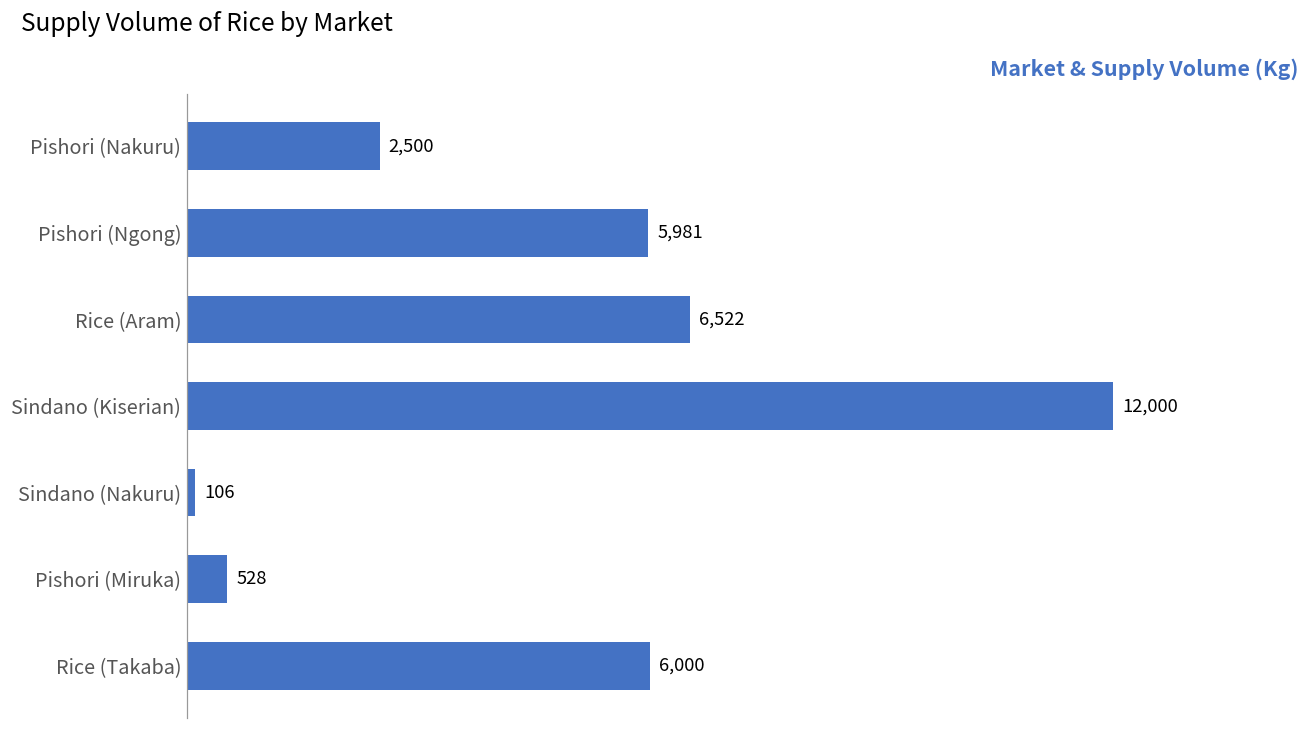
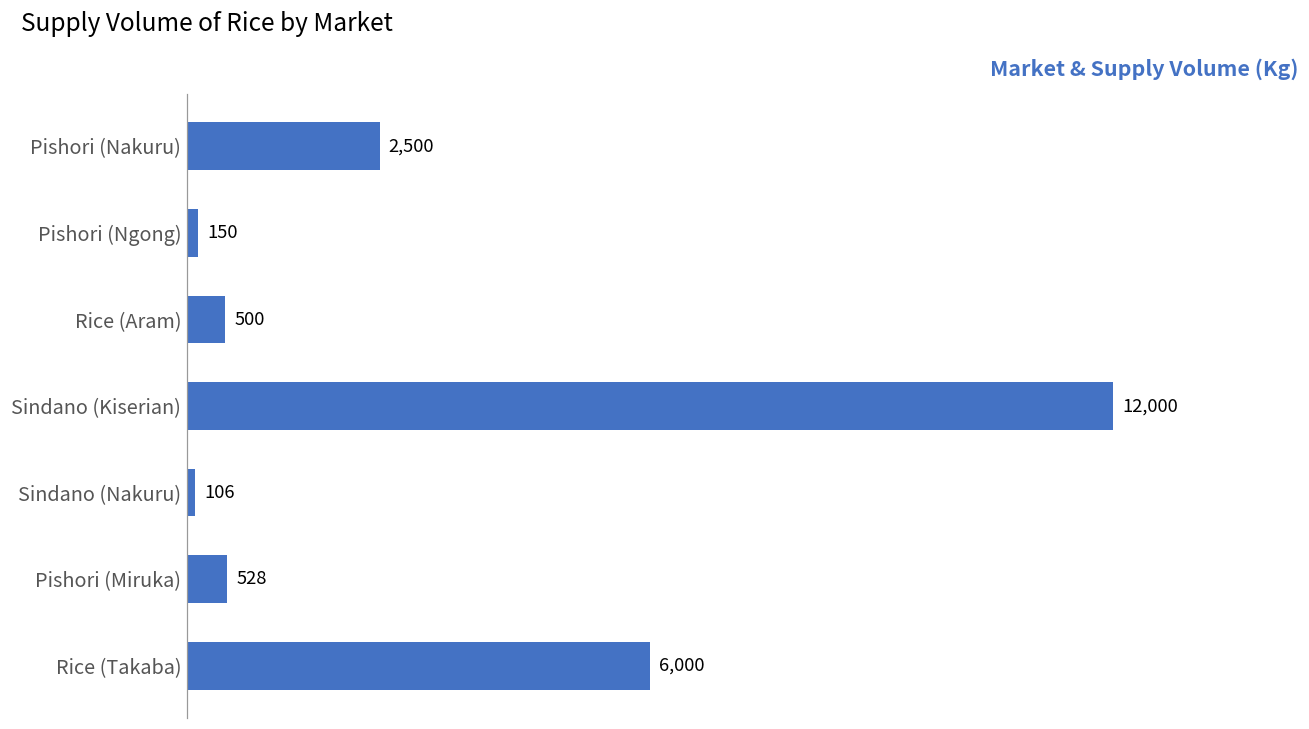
  {
    "Pishori (Nakuru)": "2,500",
-   "Pishori (Ngong)": "5,981",
-   "Rice (Aram)": "6,522",
+   "Pishori (Ngong)": "150",
+   "Rice (Aram)": "500",
    "Sindano (Kiserian)": "12,000",
    "Sindano (Nakuru)": "106",
    "Pishori (Miruka)": "528",
    "Rice (Takaba)": "6,000"
  }
